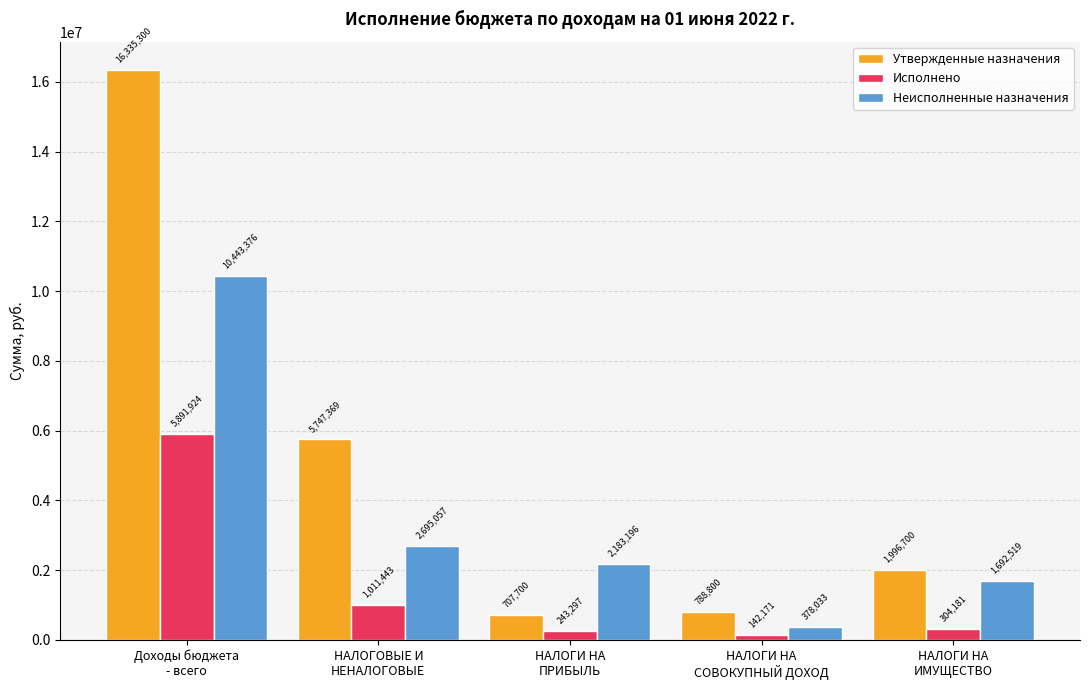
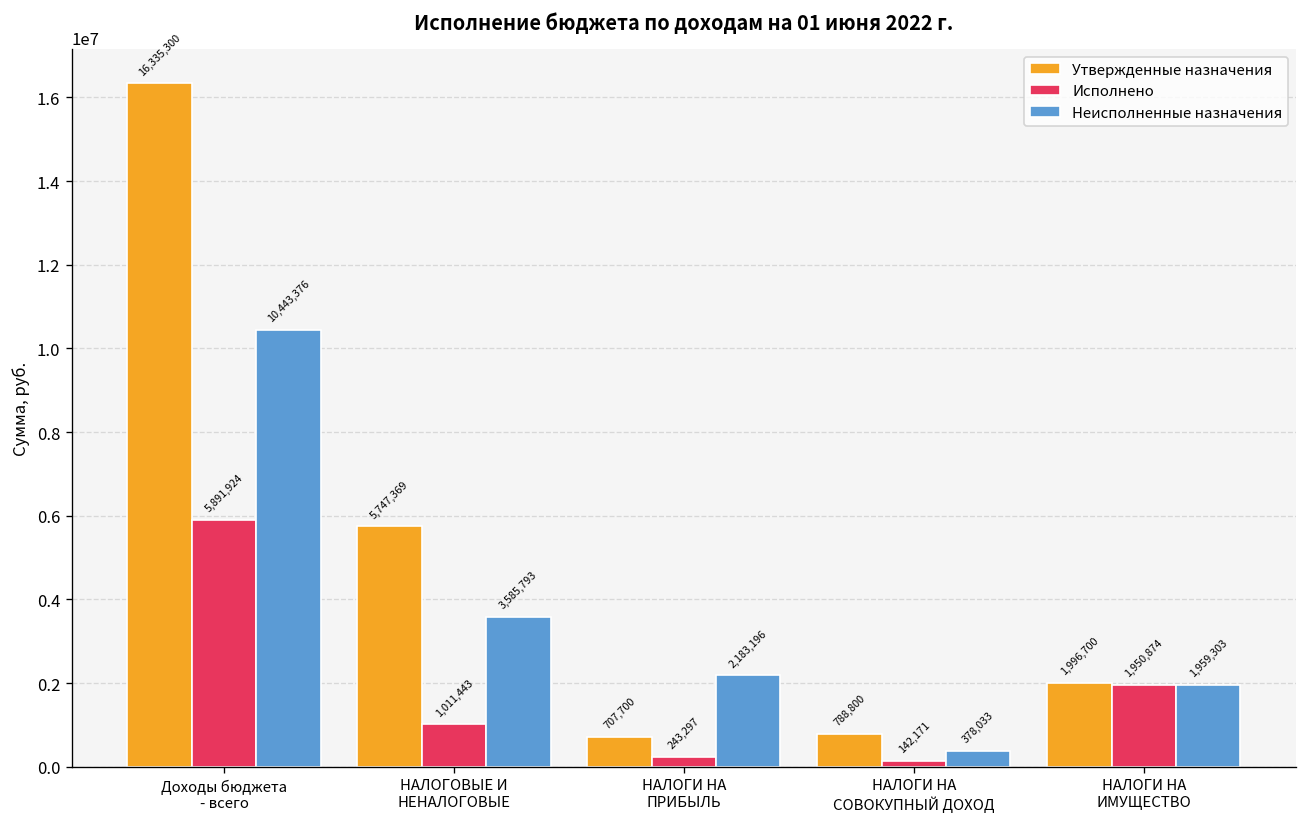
  {
    "Утвержденные назначения": {
      "Доходы бюджета - всего": "16,335,300",
      "НАЛОГОВЫЕ И НЕНАЛОГОВЫЕ": "5,747,369",
      "НАЛОГИ НА ПРИБЫЛЬ": "707,700",
      "НАЛОГИ НА СОВОКУПНЫЙ ДОХОД": "788,800",
      "НАЛОГИ НА ИМУЩЕСТВО": "1,996,700"
    },
    "Исполнено": {
      "Доходы бюджета - всего": "5,891,924",
      "НАЛОГОВЫЕ И НЕНАЛОГОВЫЕ": "1,011,443",
      "НАЛОГИ НА ПРИБЫЛЬ": "243,297",
      "НАЛОГИ НА СОВОКУПНЫЙ ДОХОД": "142,171",
-     "НАЛОГИ НА ИМУЩЕСТВО": "304,181"
+     "НАЛОГИ НА ИМУЩЕСТВО": "1,950,874"
    },
    "Неисполненные назначения": {
      "Доходы бюджета - всего": "10,443,376",
-     "НАЛОГОВЫЕ И НЕНАЛОГОВЫЕ": "2,695,057",
+     "НАЛОГОВЫЕ И НЕНАЛОГОВЫЕ": "3,585,793",
      "НАЛОГИ НА ПРИБЫЛЬ": "2,183,196",
      "НАЛОГИ НА СОВОКУПНЫЙ ДОХОД": "378,033",
-     "НАЛОГИ НА ИМУЩЕСТВО": "1,692,519"
+     "НАЛОГИ НА ИМУЩЕСТВО": "1,959,303"
    }
  }
